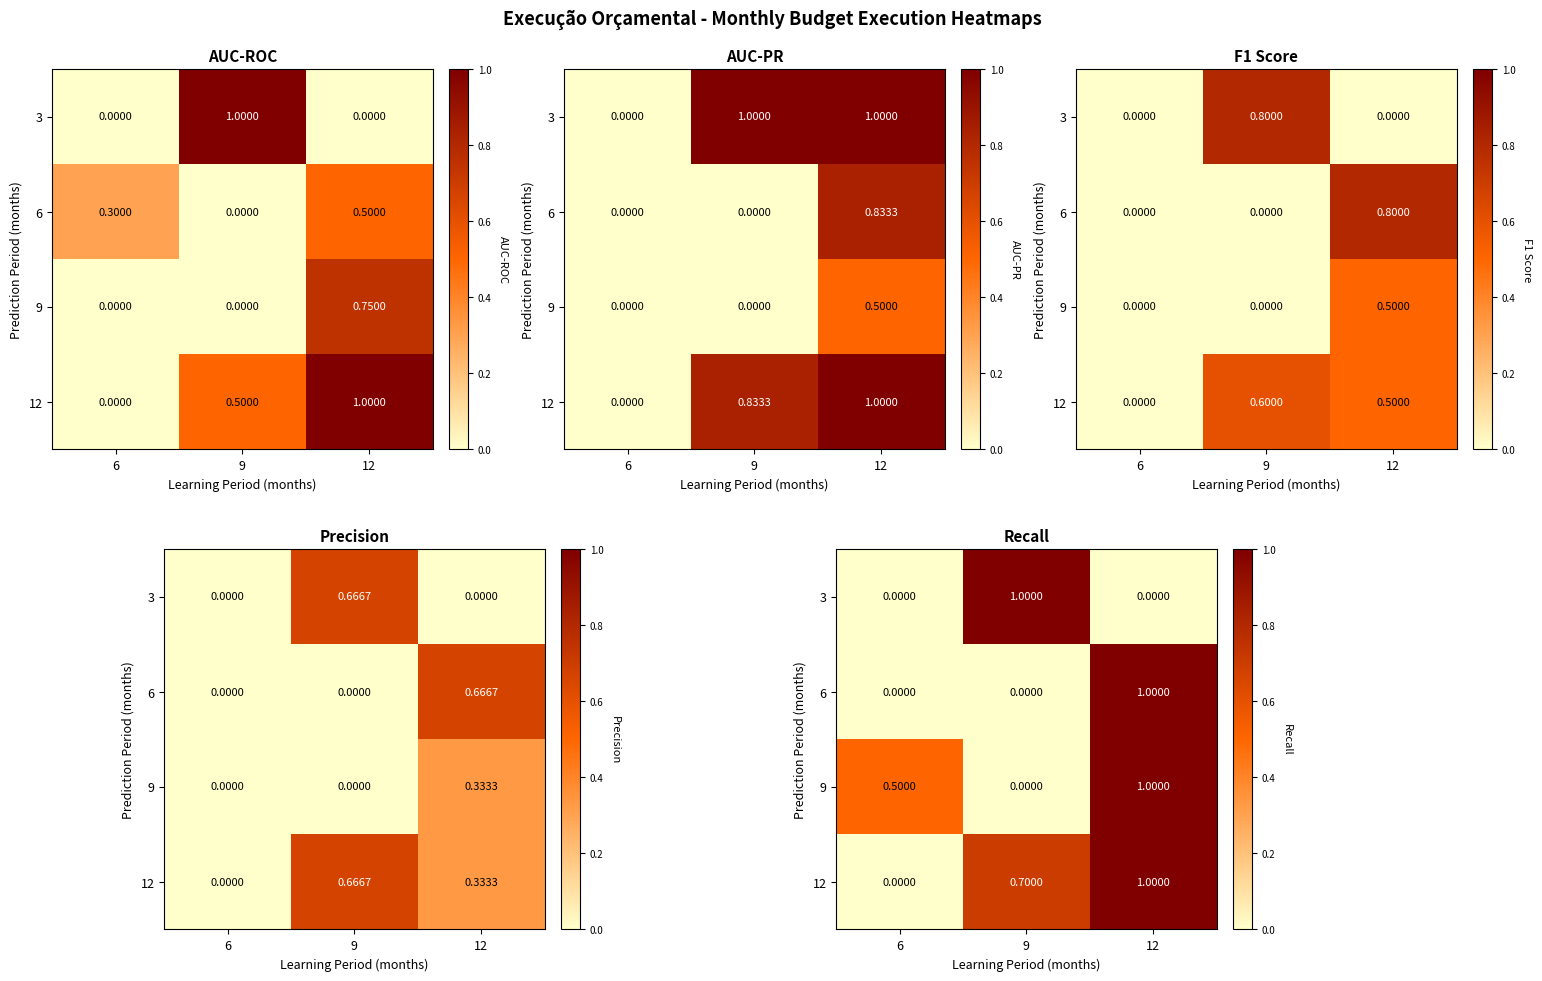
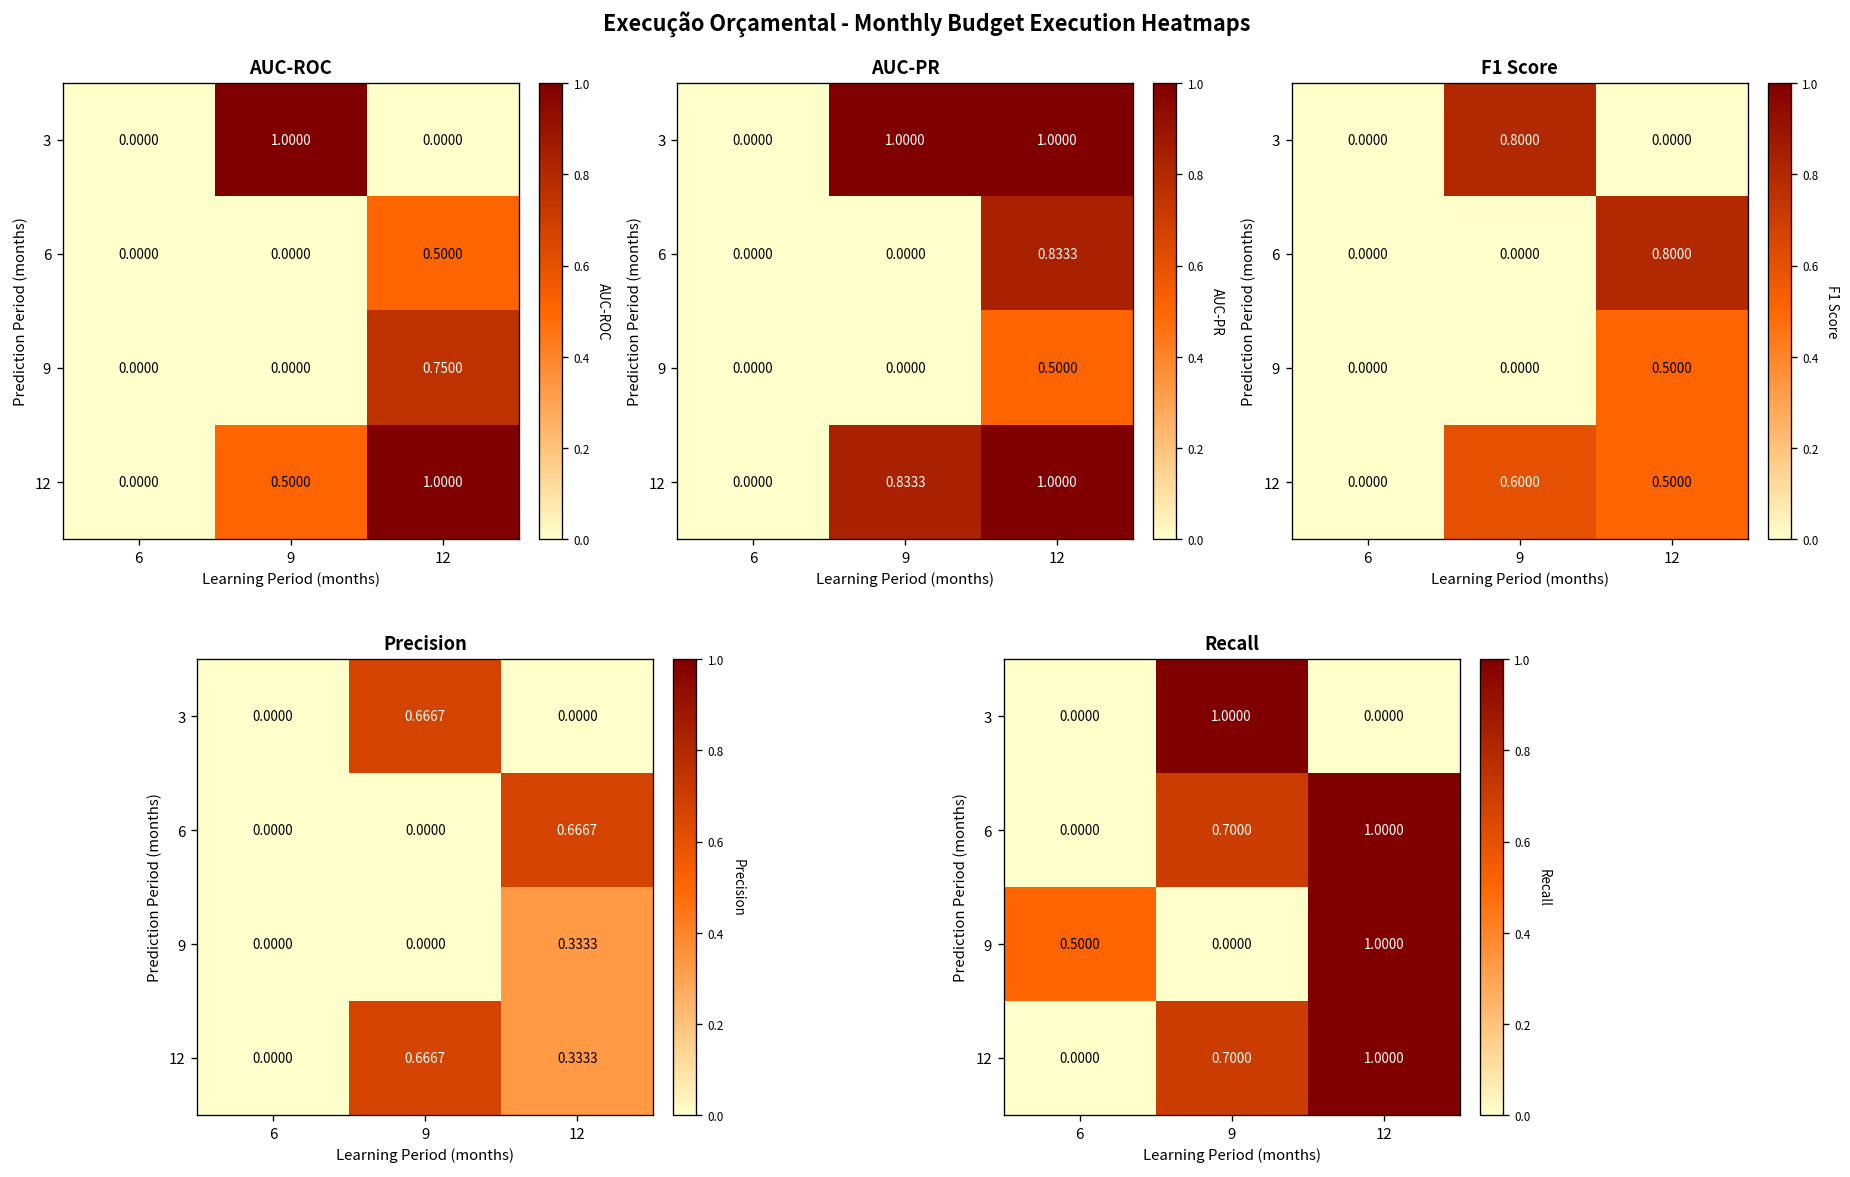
  {
    "AUC-ROC": {
      "3": {
        "6": 0.0000,
        "9": 1.0000,
        "12": 0.0000
      },
      "6": {
-       "6": 0.3000,
+       "6": 0.0000,
        "9": 0.0000,
        "12": 0.5000
      },
      "9": {
        "6": 0.0000,
        "9": 0.0000,
        "12": 0.7500
      },
      "12": {
        "6": 0.0000,
        "9": 0.5000,
        "12": 1.0000
      }
    },
    "AUC-PR": {
      "3": {
        "6": 0.0000,
        "9": 1.0000,
        "12": 1.0000
      },
      "6": {
        "6": 0.0000,
        "9": 0.0000,
        "12": 0.8333
      },
      "9": {
        "6": 0.0000,
        "9": 0.0000,
        "12": 0.5000
      },
      "12": {
        "6": 0.0000,
        "9": 0.8333,
        "12": 1.0000
      }
    },
    "F1 Score": {
      "3": {
        "6": 0.0000,
        "9": 0.8000,
        "12": 0.0000
      },
      "6": {
        "6": 0.0000,
        "9": 0.0000,
        "12": 0.8000
      },
      "9": {
        "6": 0.0000,
        "9": 0.0000,
        "12": 0.5000
      },
      "12": {
        "6": 0.0000,
        "9": 0.6000,
        "12": 0.5000
      }
    },
    "Precision": {
      "3": {
        "6": 0.0000,
        "9": 0.6667,
        "12": 0.0000
      },
      "6": {
        "6": 0.0000,
        "9": 0.0000,
        "12": 0.6667
      },
      "9": {
        "6": 0.0000,
        "9": 0.0000,
        "12": 0.3333
      },
      "12": {
        "6": 0.0000,
        "9": 0.6667,
        "12": 0.3333
      }
    },
    "Recall": {
      "3": {
        "6": 0.0000,
        "9": 1.0000,
        "12": 0.0000
      },
      "6": {
        "6": 0.0000,
-       "9": 0.0000,
+       "9": 0.7000,
        "12": 1.0000
      },
      "9": {
        "6": 0.5000,
        "9": 0.0000,
        "12": 1.0000
      },
      "12": {
        "6": 0.0000,
        "9": 0.7000,
        "12": 1.0000
      }
    }
  }
